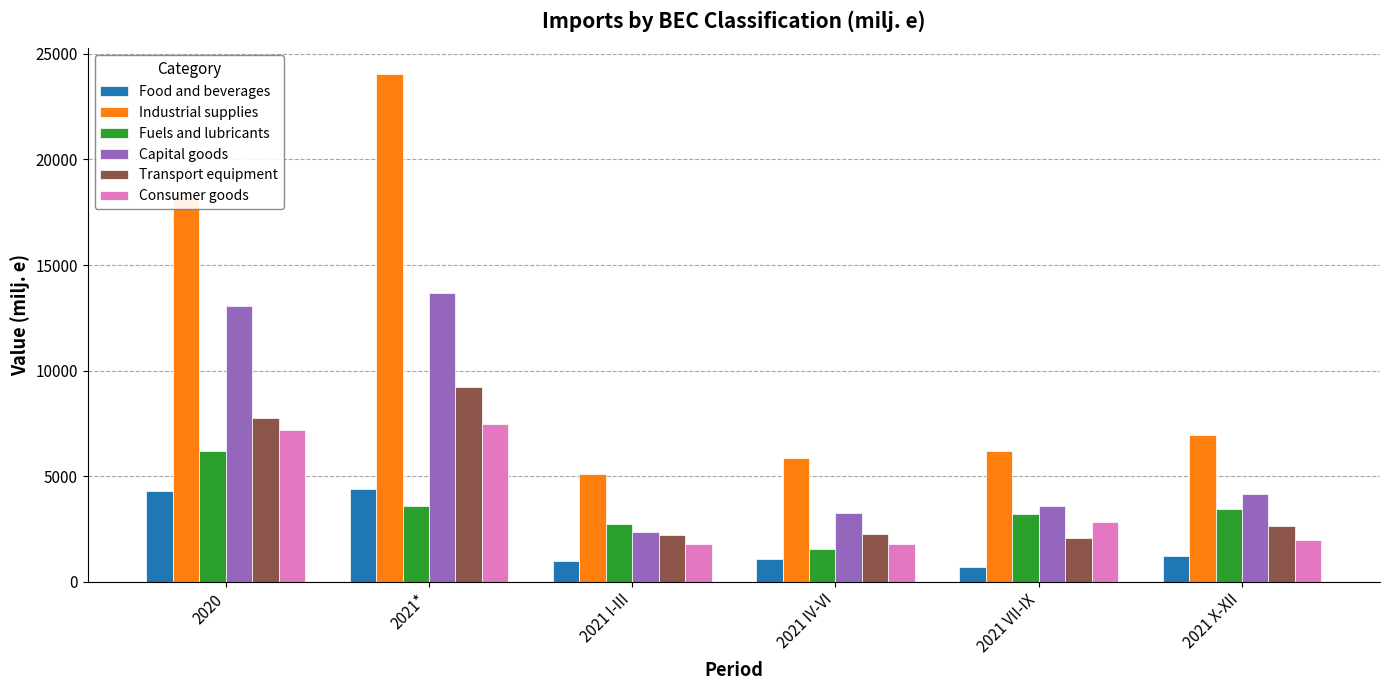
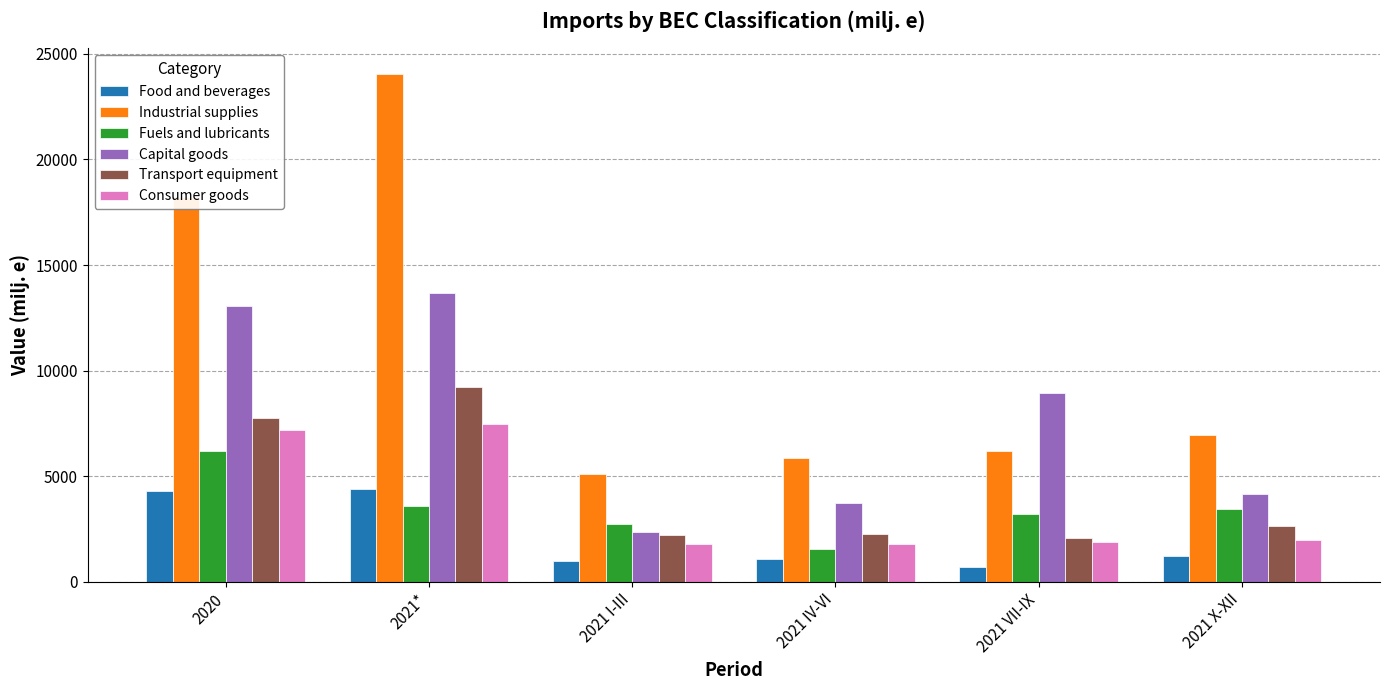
  {
    "Food and beverages": {
      "2020": 4300,
      "2021*": 4400,
      "2021 I-III": 1000,
      "2021 IV-VI": 1100,
      "2021 VII-IX": 700,
      "2021 X-XII": 1200
    },
    "Industrial supplies": {
      "2021*": 24100,
      "2021 I-III": 5100,
      "2021 IV-VI": 5900,
      "2021 VII-IX": 6200,
      "2021 X-XII": 6900
    },
    "Fuels and lubricants": {
      "2020": 6200,
      "2021*": 3600,
      "2021 I-III": 2700,
      "2021 IV-VI": 1500,
      "2021 VII-IX": 3200,
      "2021 X-XII": 3400
    },
    "Capital goods": {
      "2020": 13100,
      "2021*": 13700,
      "2021 I-III": 2300,
-     "2021 IV-VI": 3300,
-     "2021 VII-IX": 3600,
+     "2021 IV-VI": 3700,
+     "2021 VII-IX": 9000,
      "2021 X-XII": 4200
    },
    "Transport equipment": {
      "2020": 7700,
      "2021*": 9200,
      "2021 I-III": 2200,
      "2021 IV-VI": 2300,
      "2021 VII-IX": 2000,
      "2021 X-XII": 2600
    },
    "Consumer goods": {
      "2020": 7200,
      "2021*": 7400,
      "2021 I-III": 1800,
      "2021 IV-VI": 1800,
-     "2021 VII-IX": 2800,
+     "2021 VII-IX": 1900,
      "2021 X-XII": 2000
    }
  }
